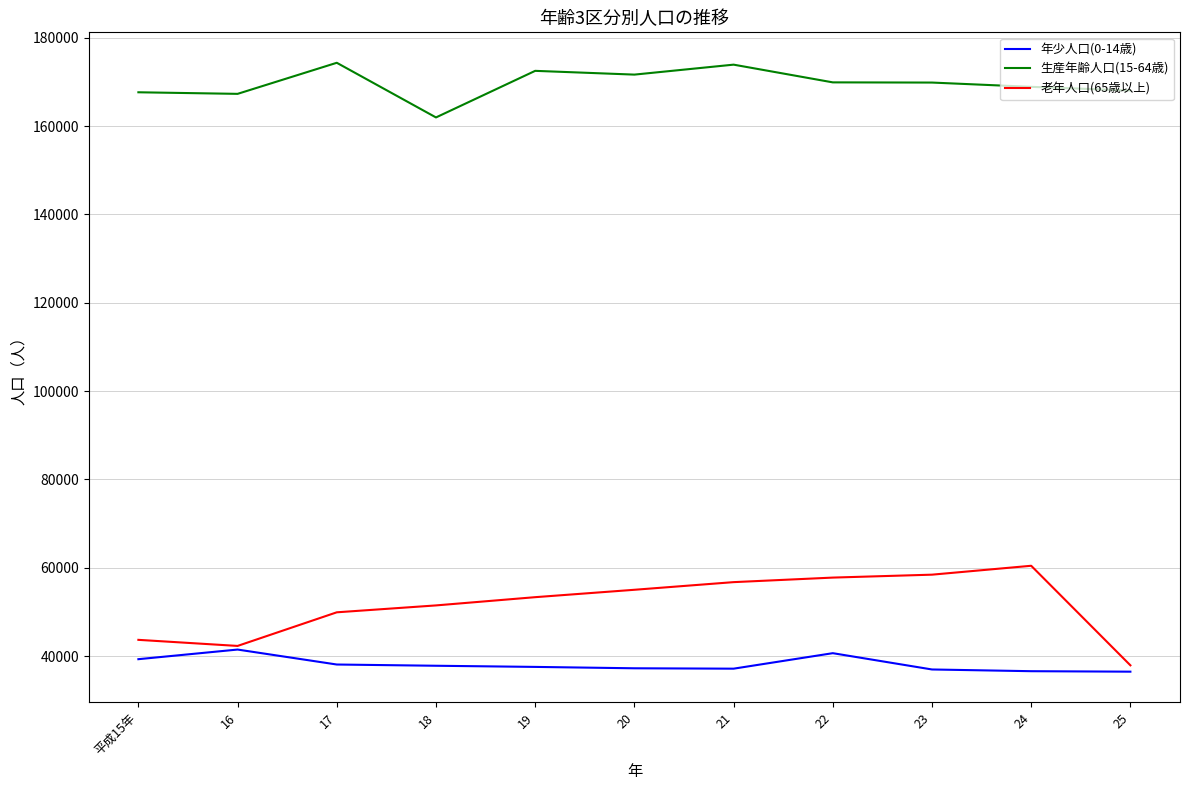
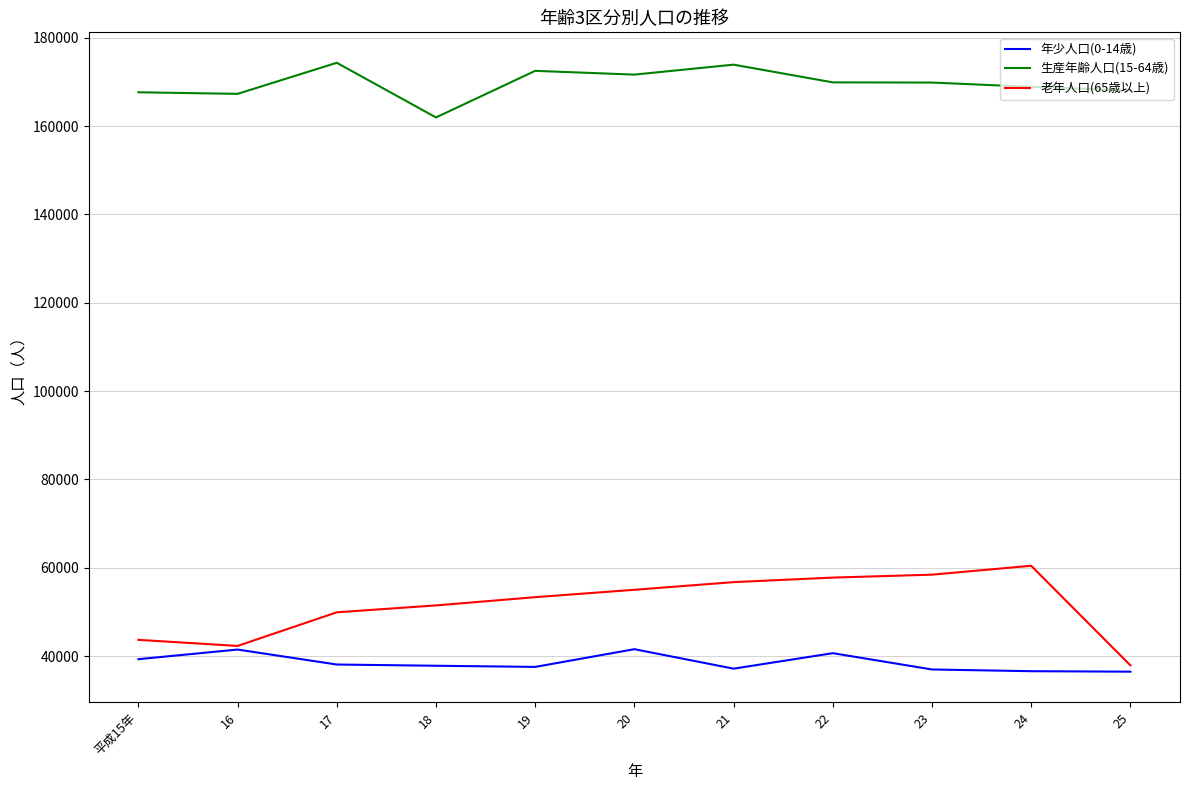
  {
    "年少人口(0-14歳)": {
      "平成15年": 39000,
      "16": 42000,
      "17": 38000,
      "18": 38000,
      "19": 38000,
-     "20": 37000,
+     "20": 42000,
      "21": 37000,
      "22": 41000,
      "23": 37000,
      "24": 37000,
      "25": 36000
    },
    "生産年齢人口(15-64歳)": {
      "平成15年": 168000,
      "16": 167000,
      "17": 174000,
      "18": 162000,
      "19": 172000,
      "20": 172000,
      "21": 174000,
      "22": 170000,
      "23": 170000
    },
    "老年人口(65歳以上)": {
      "平成15年": 44000,
      "16": 42000,
      "17": 50000,
      "18": 51000,
      "19": 53000,
      "20": 55000,
      "21": 57000,
      "22": 58000,
      "23": 58000,
      "24": 60000,
      "25": 38000
    }
  }
